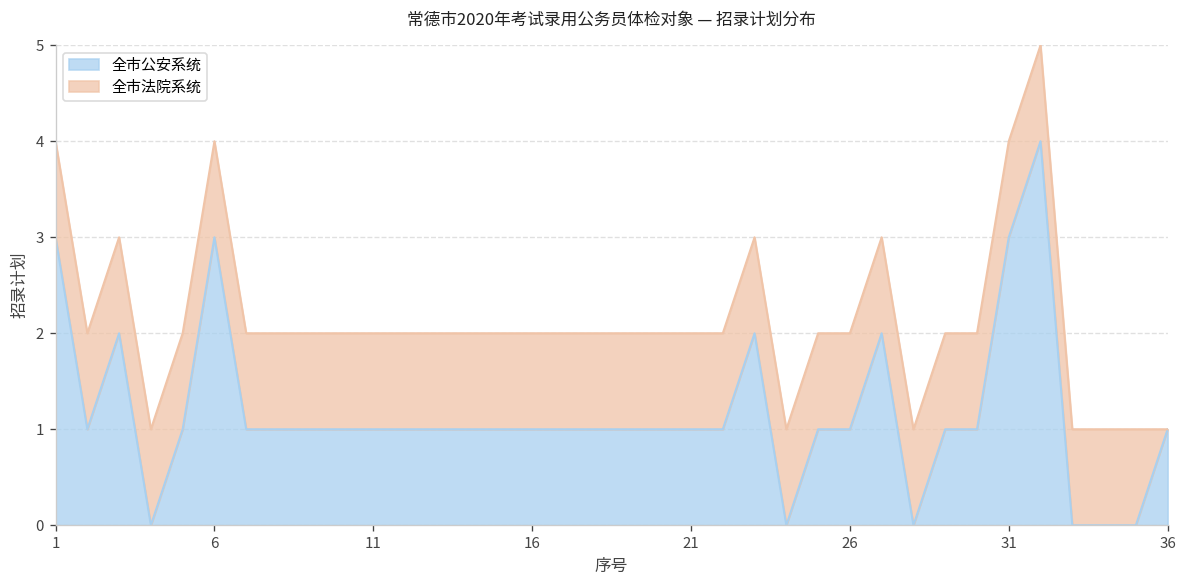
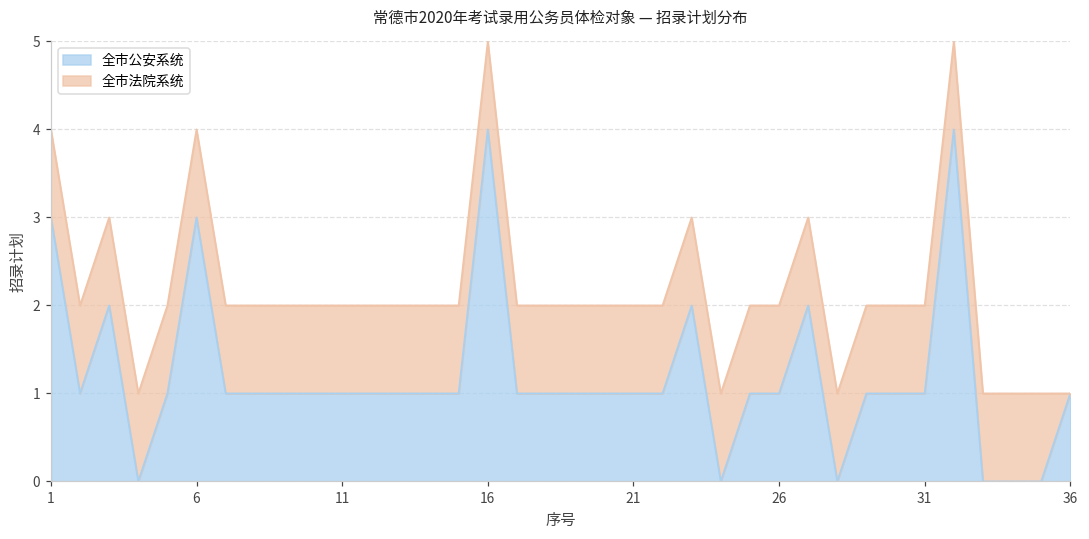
  {
    "全市公安系统": {
      "1": 3,
      "6": 3,
      "11": 1,
-     "16": 1,
+     "16": 4,
      "21": 1,
      "26": 1,
-     "31": 3
+     "31": 1
    },
    "全市法院系统": {
      "1": 4,
      "6": 4,
      "11": 2,
      "21": 2,
      "26": 2
    }
  }
